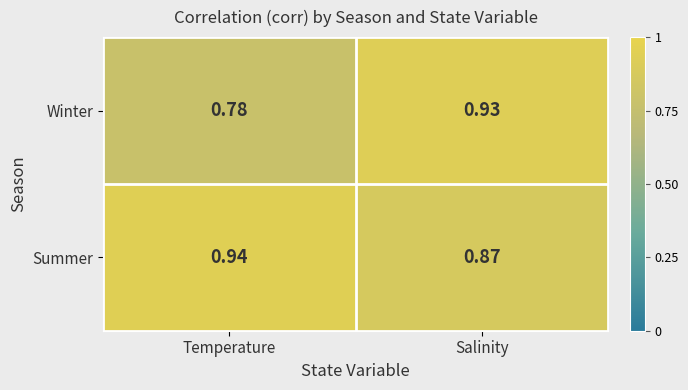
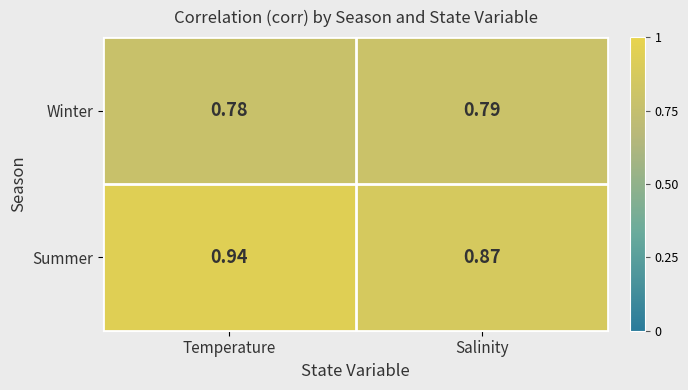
  {
    "Winter": {
      "Temperature": 0.78,
-     "Salinity": 0.93
+     "Salinity": 0.79
    },
    "Summer": {
      "Temperature": 0.94,
      "Salinity": 0.87
    }
  }
